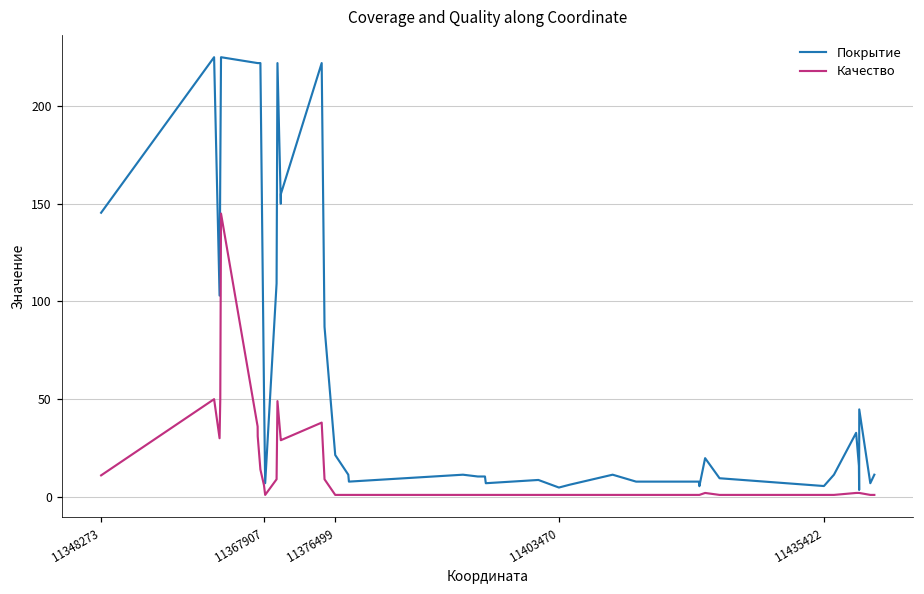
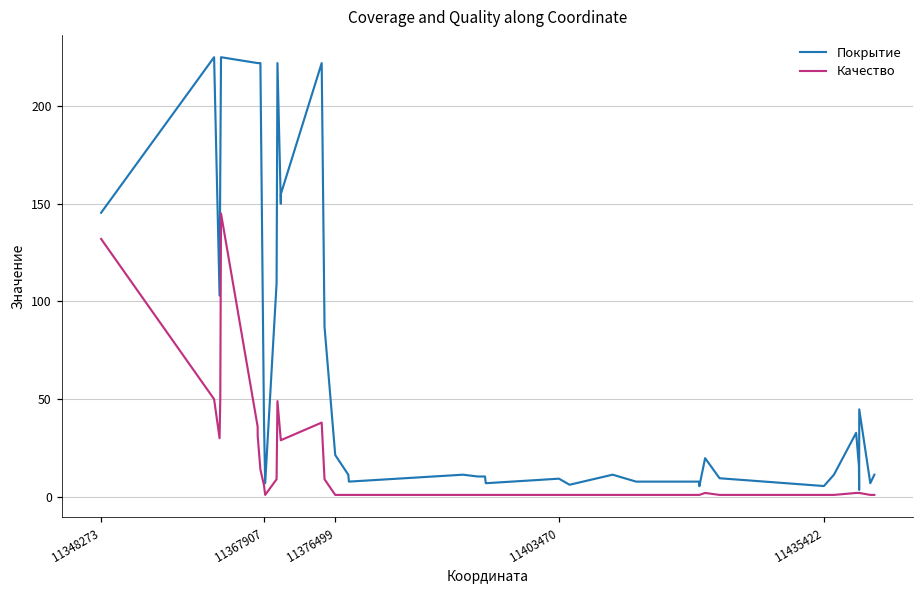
  {
    "Покрытие": {
      "11348273": 145,
-     "11367907": 55,
+     "11367907": 40,
      "11376499": 21,
-     "11403470": 5,
+     "11403470": 9,
      "11435422": 6
    },
    "Качество": {
-     "11348273": 11,
+     "11348273": 132,
      "11376499": 1,
      "11403470": 1,
      "11435422": 1
    }
  }
